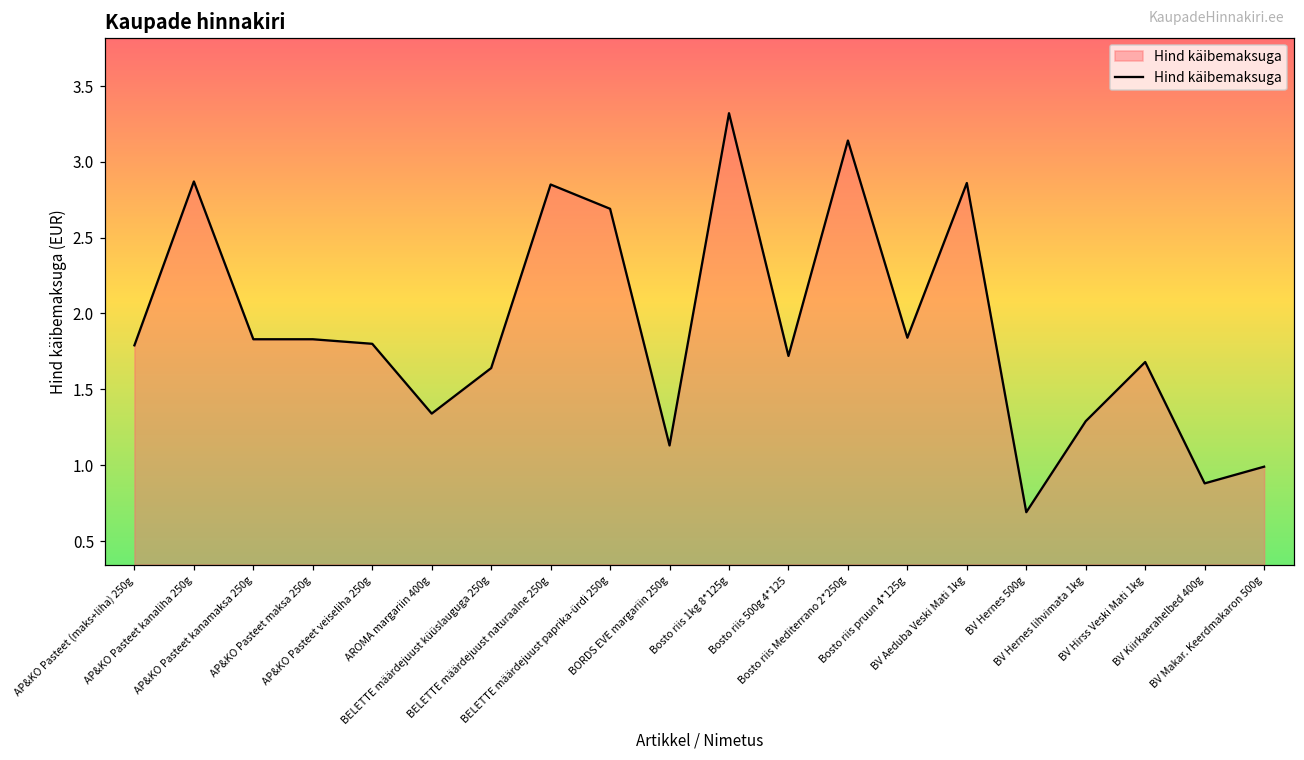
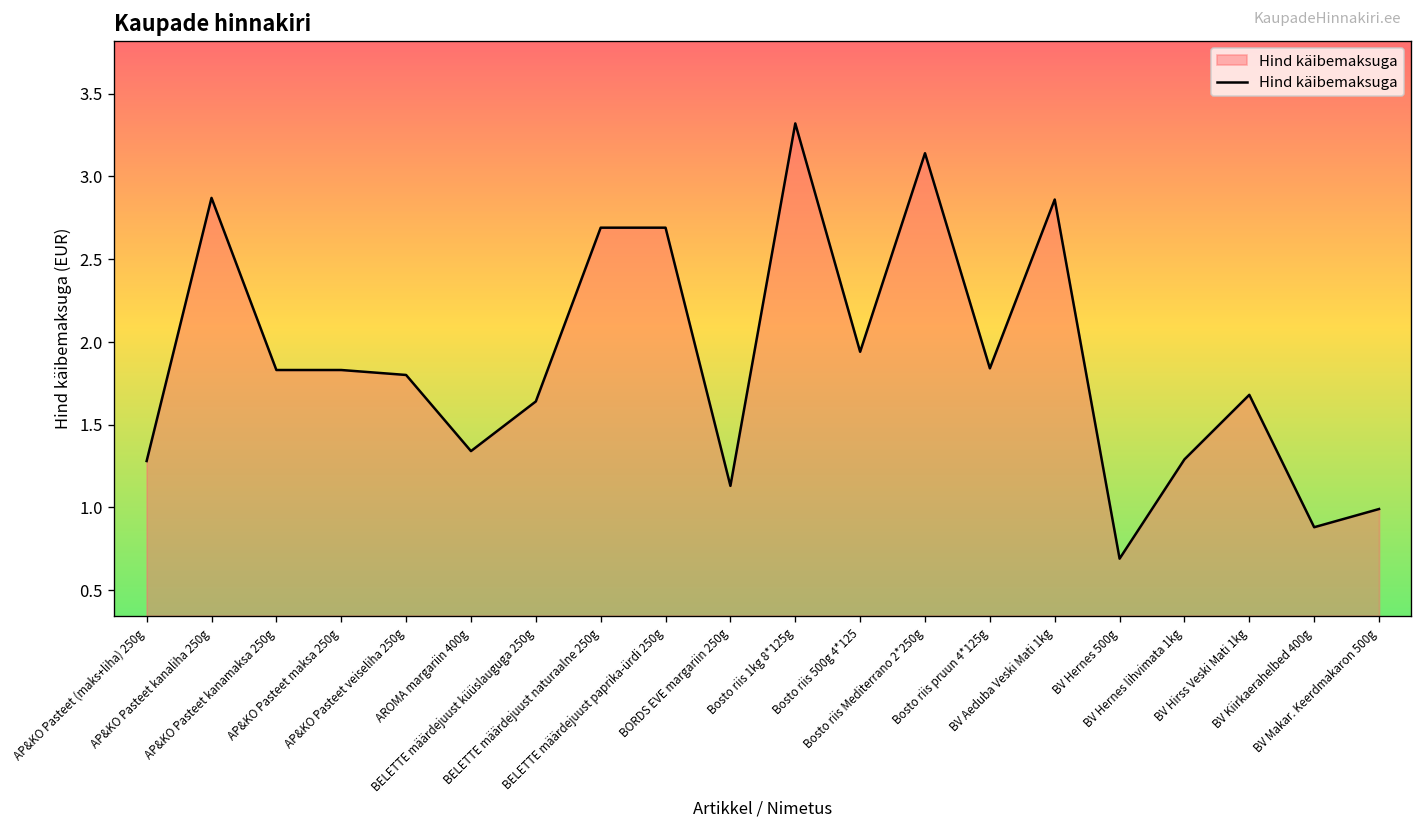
  {
-   "AP&KO Pasteet (maks+liha) 250g": 1.79,
+   "AP&KO Pasteet (maks+liha) 250g": 1.28,
    "AP&KO Pasteet kanaliha 250g": 2.87,
    "AP&KO Pasteet kanamaksa 250g": 1.83,
    "AP&KO Pasteet maksa 250g": 1.83,
    "AP&KO Pasteet veiseliha 250g": 1.80,
    "AROMA margariin 400g": 1.34,
    "BELETTE määrdejuust küüslauguga 250g": 1.64,
-   "BELETTE määrdejuust naturaalne 250g": 2.85,
+   "BELETTE määrdejuust naturaalne 250g": 2.69,
    "BELETTE määrdejuust paprika-ürdi 250g": 2.69,
    "BORDS EVE margariin 250g": 1.13,
    "Bosto riis 1kg 8*125g": 3.32,
-   "Bosto riis 500g 4*125": 1.72,
+   "Bosto riis 500g 4*125": 1.94,
    "Bosto riis Mediterrano 2*250g": 3.14,
    "Bosto riis pruun 4*125g": 1.84,
    "BV Aeduba Veski Mati 1kg": 2.86,
    "BV Hernes 500g": 0.69,
    "BV Hernes lihvimata 1kg": 1.29,
    "BV Hirss Veski Mati 1kg": 1.68,
    "BV Kiirkaerahelbed 400g": 0.88,
    "BV Makar. Keerdmakaron 500g": 0.99
  }
